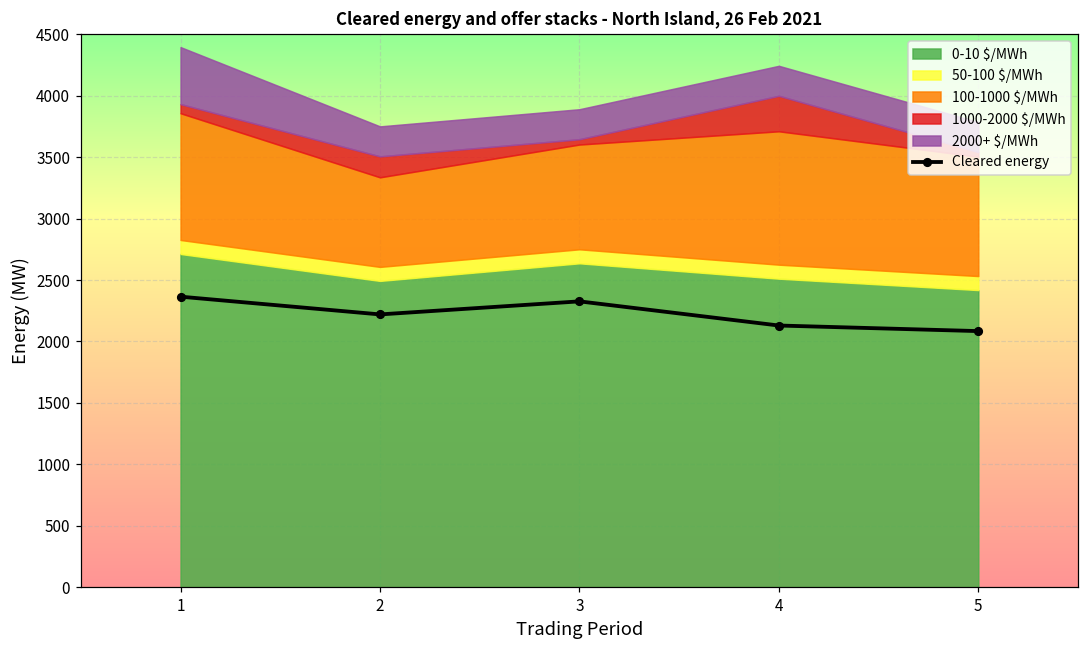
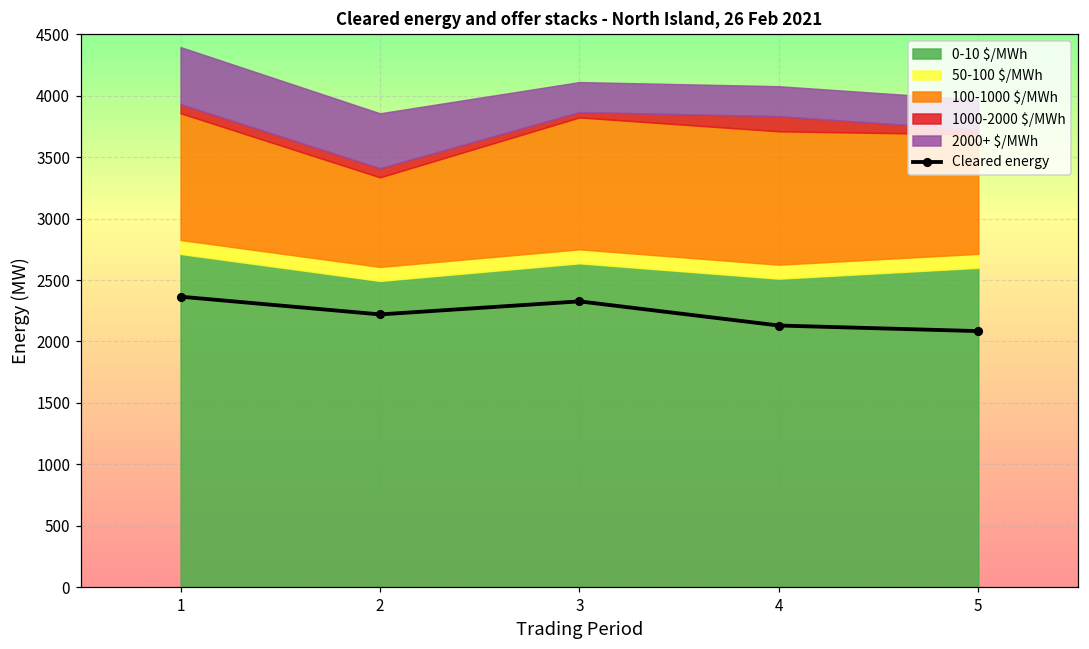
  {
    "Cleared energy": {
      "1": 2360,
      "2": 2220,
      "3": 2330,
      "4": 2130,
      "5": 2080
    },
    "0-10 $/MWh": {
      "1": 2710,
      "2": 2490,
      "3": 2640,
      "4": 2510,
-     "5": 2420
+     "5": 2600
    },
    "50-100 $/MWh": {
      "1": 110,
      "2": 110,
      "3": 110,
      "4": 110,
      "5": 110
    },
    "100-1000 $/MWh": {
      "1": 1030,
      "2": 730,
-     "3": 850,
+     "3": 1070,
      "4": 1090
    },
    "1000-2000 $/MWh": {
      "1": 70,
-     "2": 170,
+     "2": 70,
      "3": 40,
-     "4": 290
+     "4": 120
    },
    "2000+ $/MWh": {
      "1": 460,
-     "2": 240,
+     "2": 450,
      "3": 240,
      "4": 240
    }
  }
